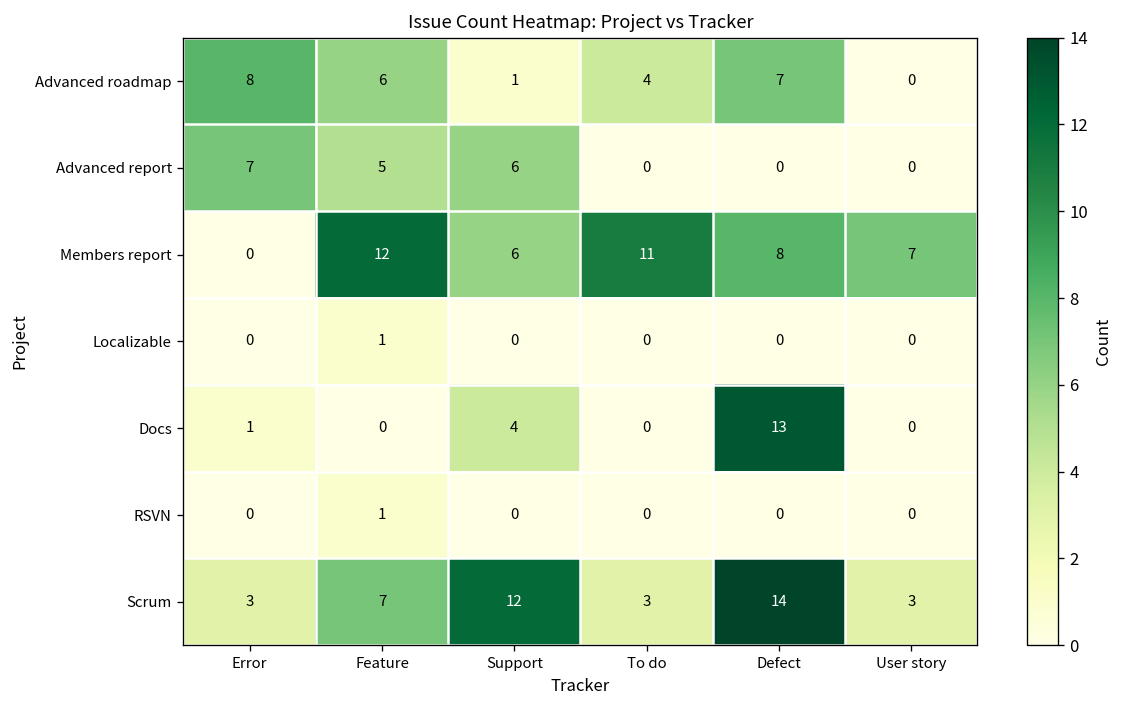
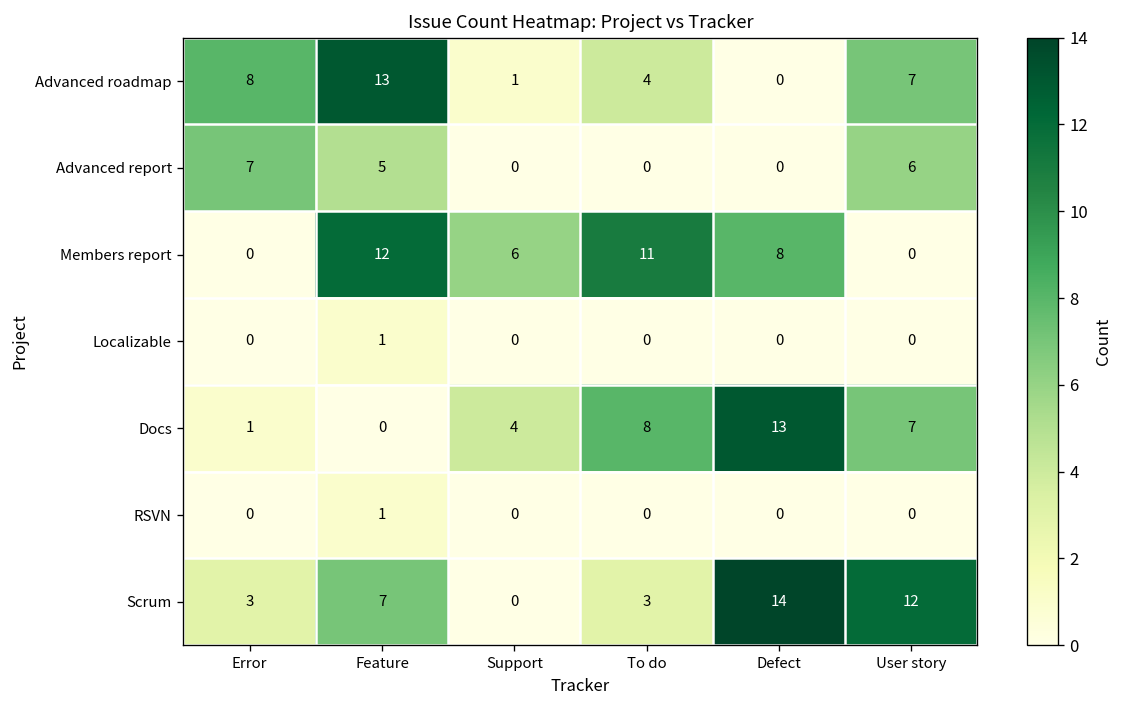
  {
    "Advanced roadmap": {
      "Error": 8,
-     "Feature": 6,
+     "Feature": 13,
      "Support": 1,
      "To do": 4,
-     "Defect": 7,
-     "User story": 0
+     "Defect": 0,
+     "User story": 7
    },
    "Advanced report": {
      "Error": 7,
      "Feature": 5,
-     "Support": 6,
+     "Support": 0,
      "To do": 0,
      "Defect": 0,
-     "User story": 0
+     "User story": 6
    },
    "Members report": {
      "Error": 0,
      "Feature": 12,
      "Support": 6,
      "To do": 11,
      "Defect": 8,
-     "User story": 7
+     "User story": 0
    },
    "Localizable": {
      "Error": 0,
      "Feature": 1,
      "Support": 0,
      "To do": 0,
      "Defect": 0,
      "User story": 0
    },
    "Docs": {
      "Error": 1,
      "Feature": 0,
      "Support": 4,
-     "To do": 0,
+     "To do": 8,
      "Defect": 13,
-     "User story": 0
+     "User story": 7
    },
    "RSVN": {
      "Error": 0,
      "Feature": 1,
      "Support": 0,
      "To do": 0,
      "Defect": 0,
      "User story": 0
    },
    "Scrum": {
      "Error": 3,
      "Feature": 7,
-     "Support": 12,
+     "Support": 0,
      "To do": 3,
      "Defect": 14,
-     "User story": 3
+     "User story": 12
    }
  }
